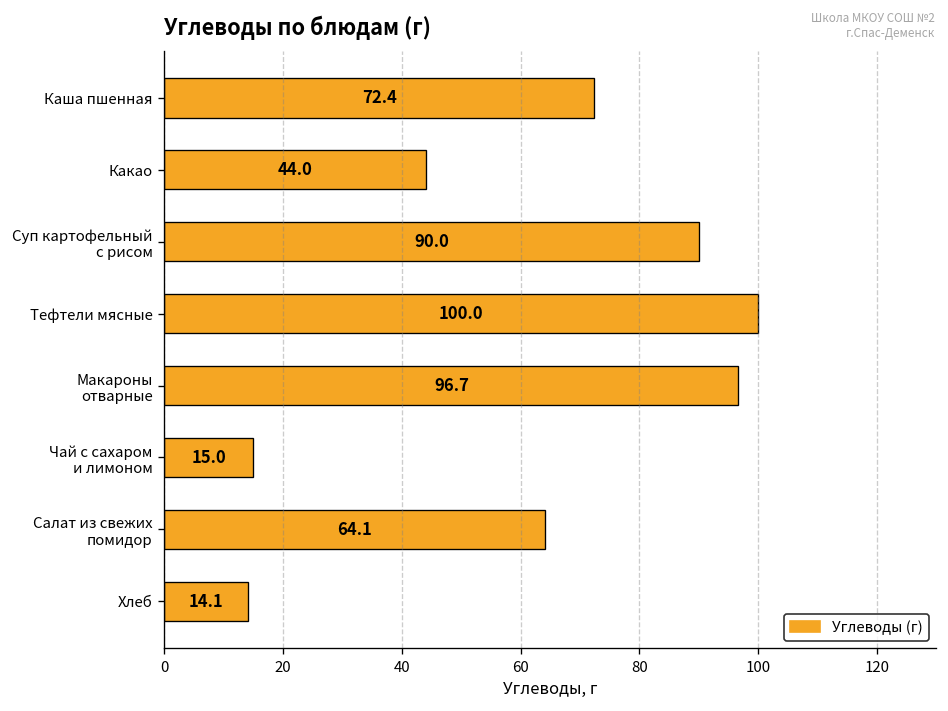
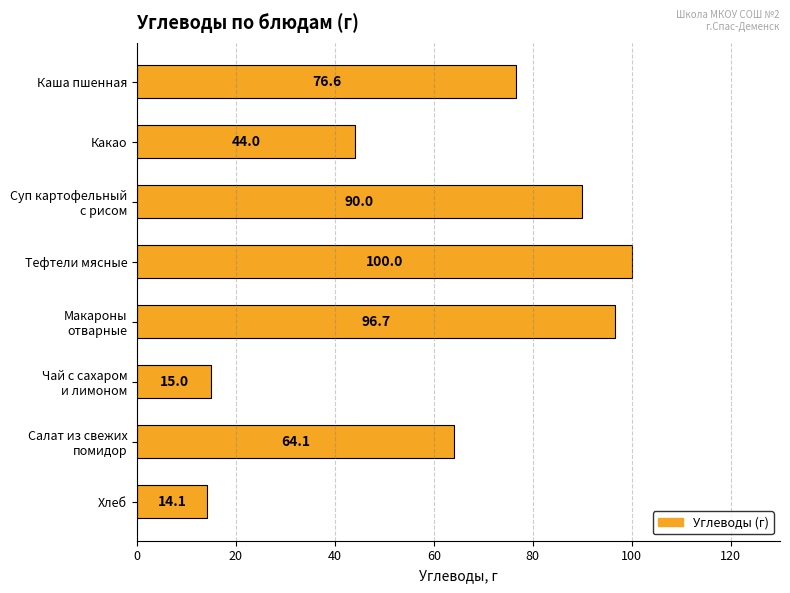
  {
-   "Каша пшенная": 72.4,
+   "Каша пшенная": 76.6,
    "Какао": 44.0,
    "Суп картофельный с рисом": 90.0,
    "Тефтели мясные": 100.0,
    "Макароны отварные": 96.7,
    "Чай с сахаром и лимоном": 15.0,
    "Салат из свежих помидор": 64.1,
    "Хлеб": 14.1
  }
